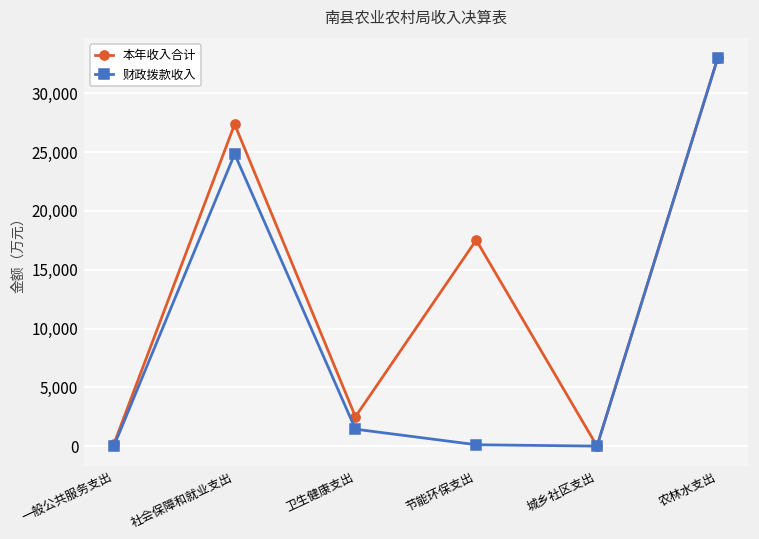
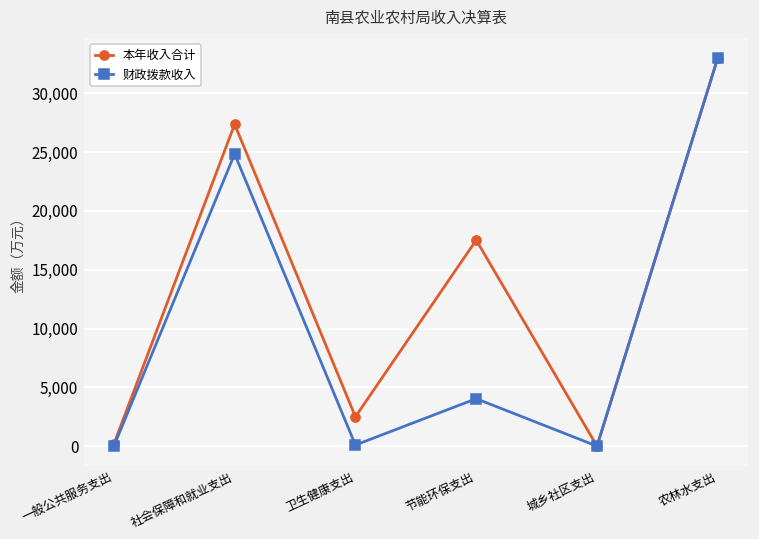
  {
    "本年收入合计": {
      "社会保障和就业支出": "27,400",
      "卫生健康支出": "2,500",
      "节能环保支出": "17,500"
    },
    "财政拨款收入": {
      "社会保障和就业支出": "24,800",
-     "卫生健康支出": "1,400",
-     "节能环保支出": "100"
+     "卫生健康支出": "100",
+     "节能环保支出": "4,000"
    }
  }
